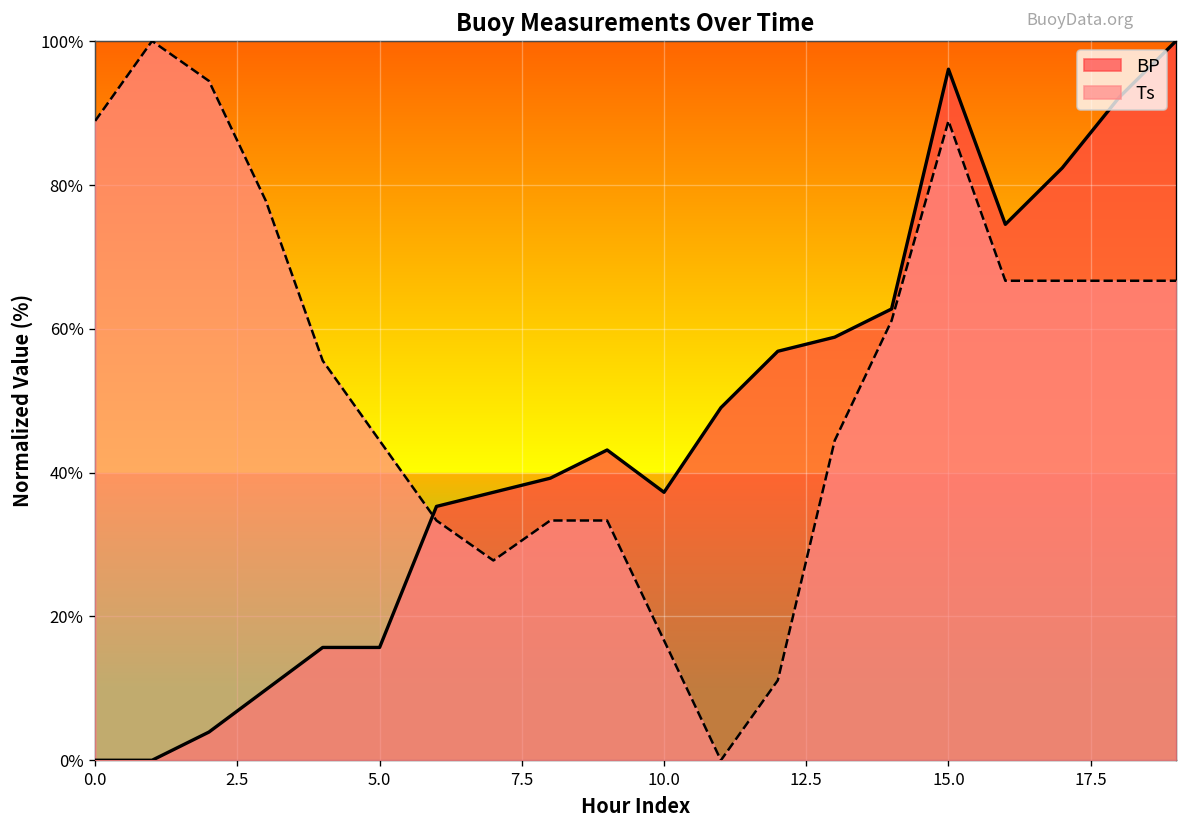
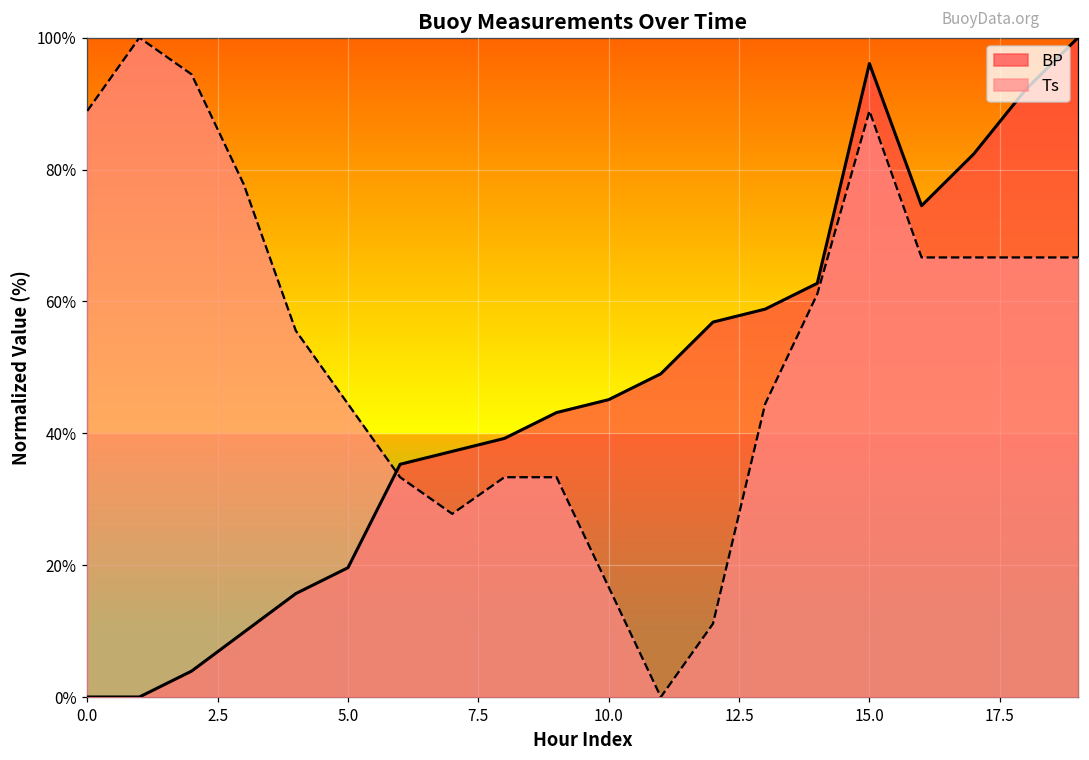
  {
    "BP": {
      "0.0": "0%",
-     "5.0": "16%",
-     "10.0": "37%",
+     "5.0": "20%",
+     "10.0": "45%",
      "15.0": "96%"
    },
    "Ts": {
      "0.0": "89%",
      "5.0": "44%",
      "10.0": "17%",
      "15.0": "89%"
    }
  }
